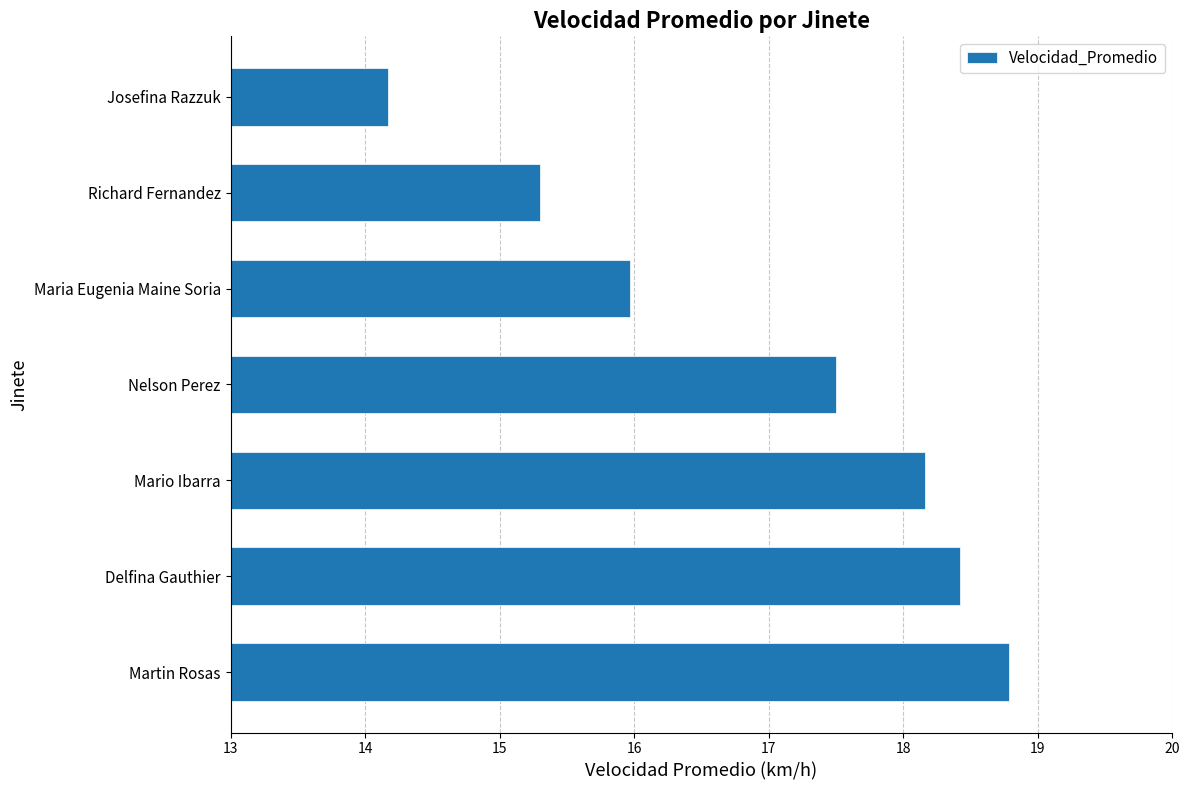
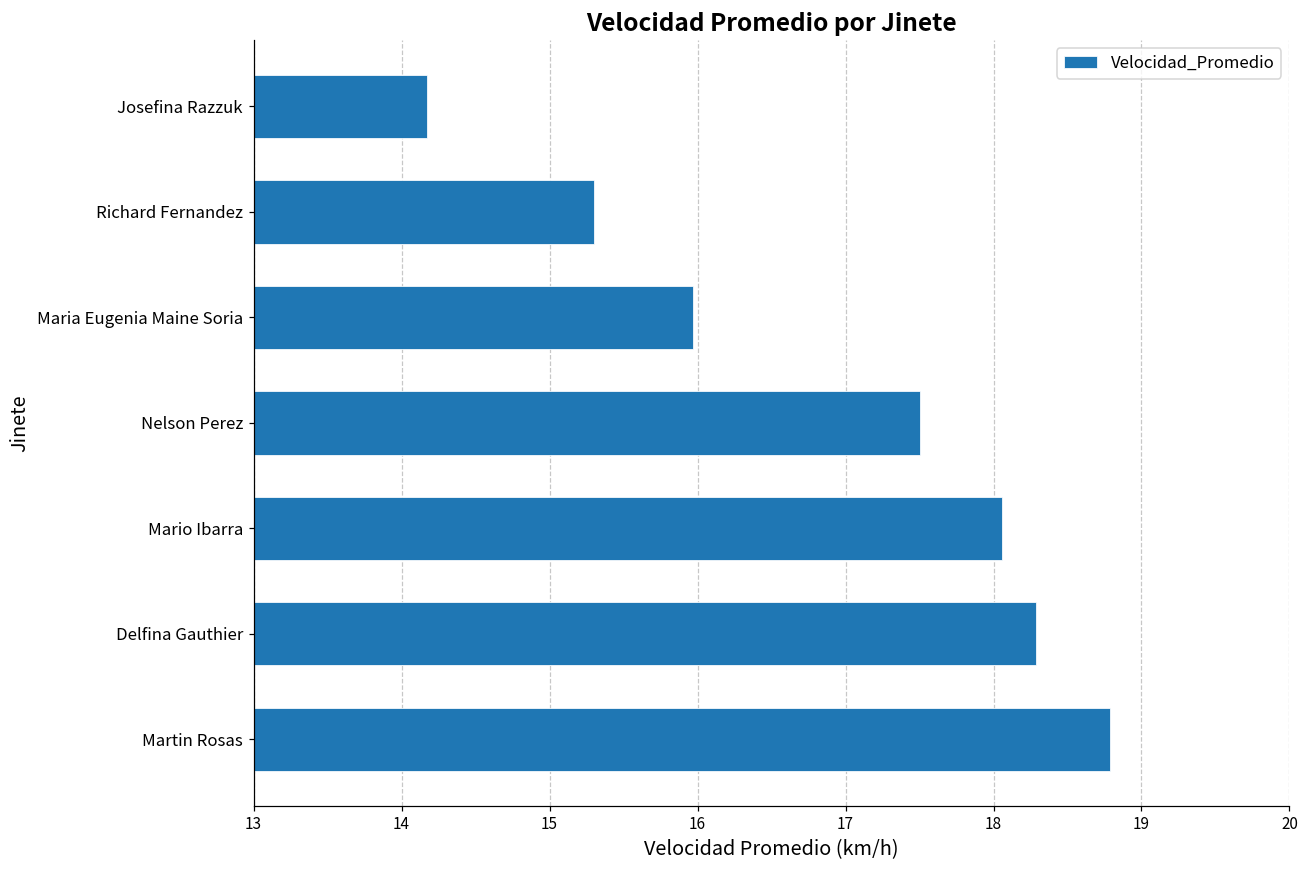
  {
    "Josefina Razzuk": 14.17,
    "Richard Fernandez": 15.30,
    "Maria Eugenia Maine Soria": 15.97,
    "Nelson Perez": 17.50,
-   "Mario Ibarra": 18.16,
-   "Delfina Gauthier": 18.42,
+   "Mario Ibarra": 18.06,
+   "Delfina Gauthier": 18.29,
    "Martin Rosas": 18.79
  }
